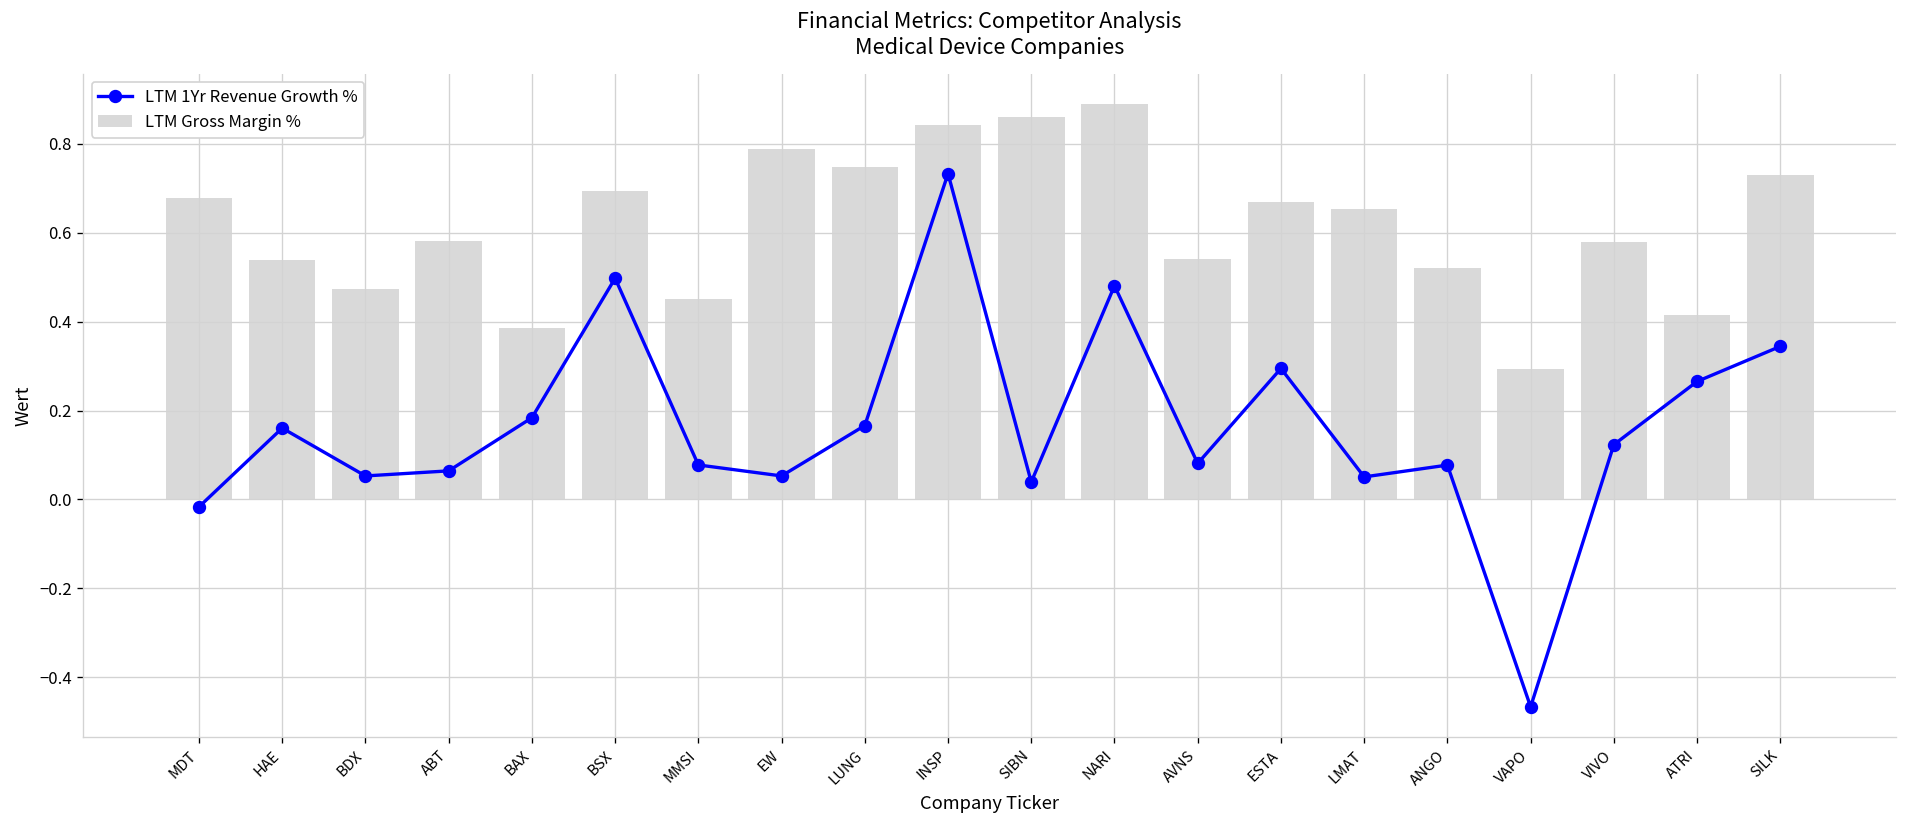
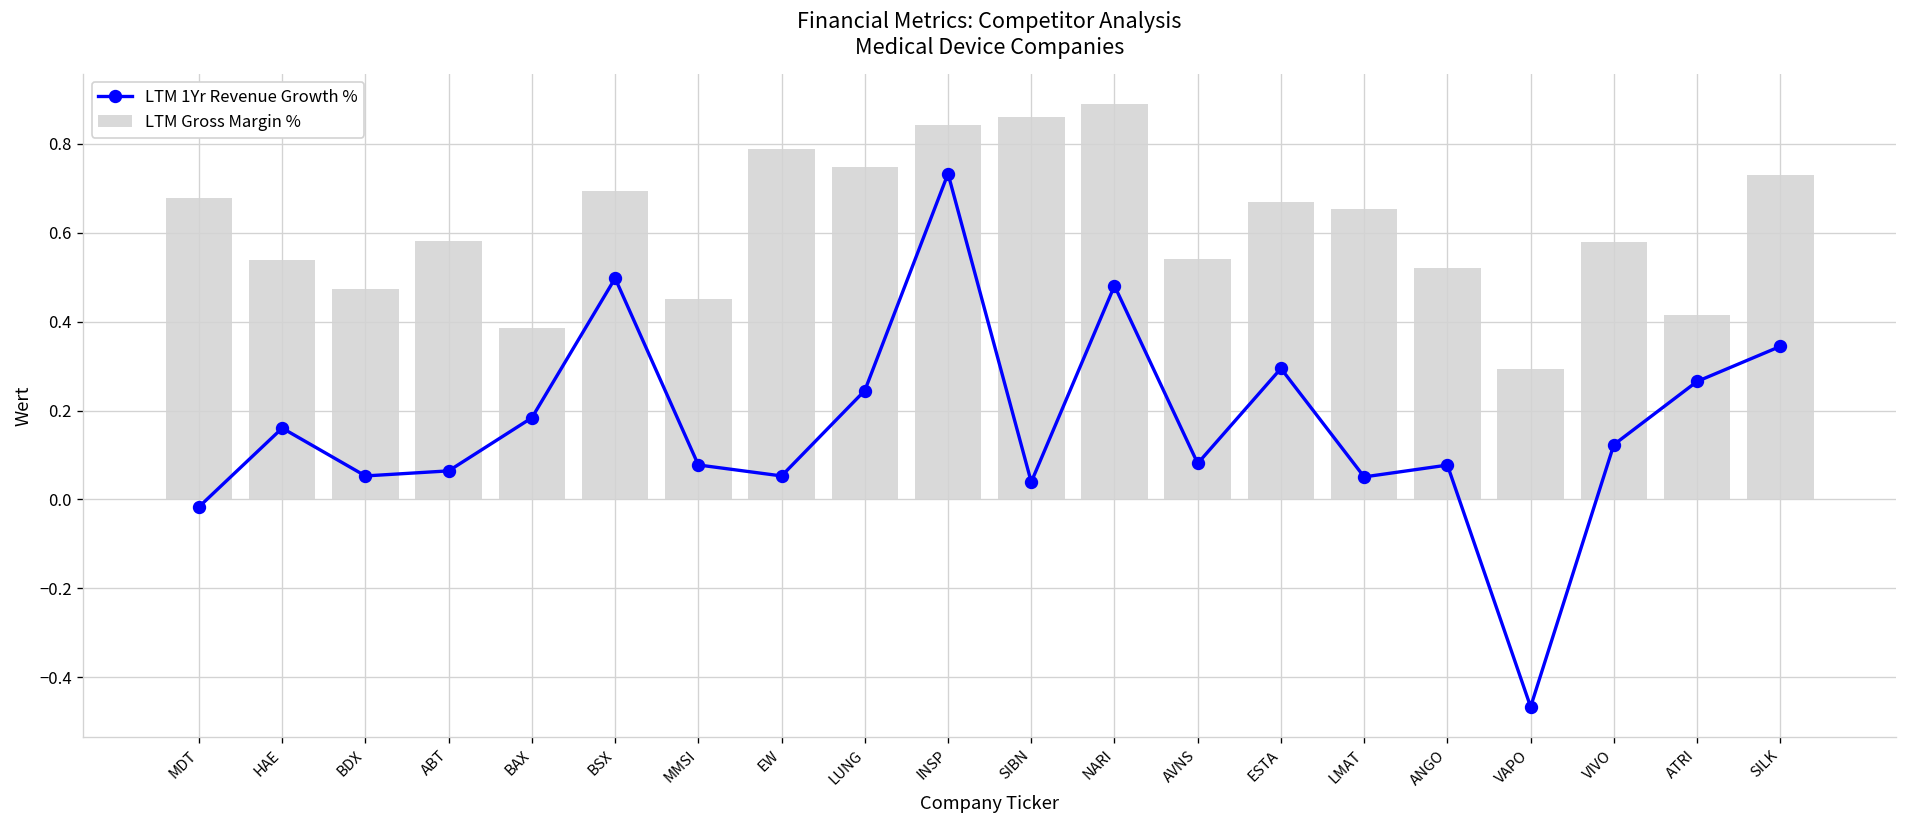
  {
    "LTM 1Yr Revenue Growth %": {
      "MDT": -0.02,
      "HAE": 0.16,
      "BDX": 0.05,
      "ABT": 0.06,
      "BAX": 0.18,
      "BSX": 0.50,
      "MMSI": 0.08,
      "EW": 0.05,
-     "LUNG": 0.17,
+     "LUNG": 0.25,
      "INSP": 0.73,
      "SIBN": 0.04,
      "NARI": 0.48,
      "AVNS": 0.08,
      "ESTA": 0.29,
      "LMAT": 0.05,
      "ANGO": 0.08,
      "VAPO": -0.47,
      "VIVO": 0.12,
      "ATRI": 0.27,
      "SILK": 0.34
    },
    "LTM Gross Margin %": {
      "MDT": 0.68,
      "HAE": 0.54,
      "BDX": 0.47,
      "ABT": 0.58,
      "BAX": 0.39,
      "BSX": 0.69,
      "MMSI": 0.45,
      "EW": 0.79,
      "LUNG": 0.75,
      "INSP": 0.84,
      "SIBN": 0.86,
      "NARI": 0.89,
      "AVNS": 0.54,
      "ESTA": 0.67,
      "LMAT": 0.65,
      "ANGO": 0.52,
      "VAPO": 0.29,
      "VIVO": 0.58,
      "ATRI": 0.42,
      "SILK": 0.73
    }
  }
